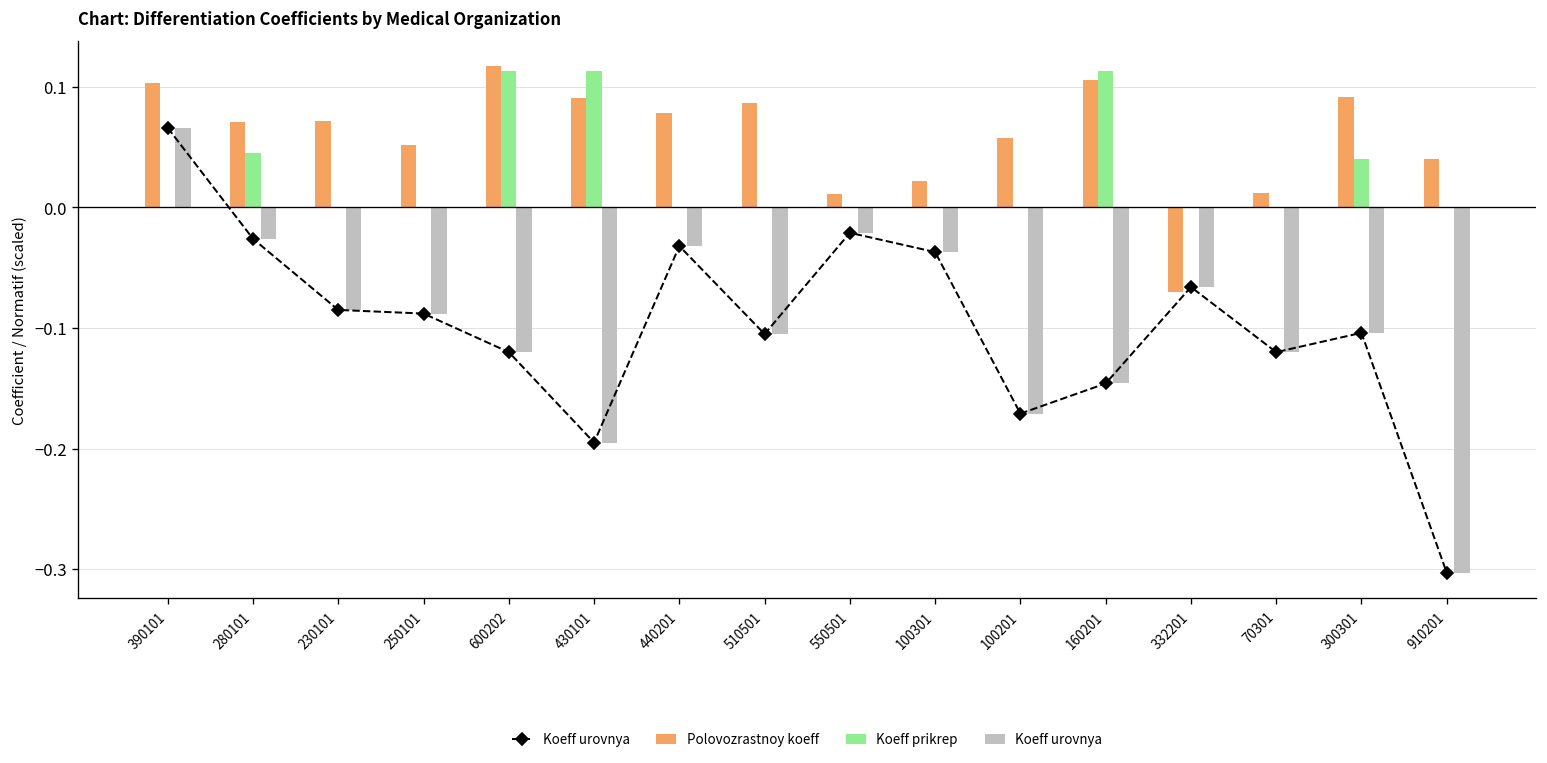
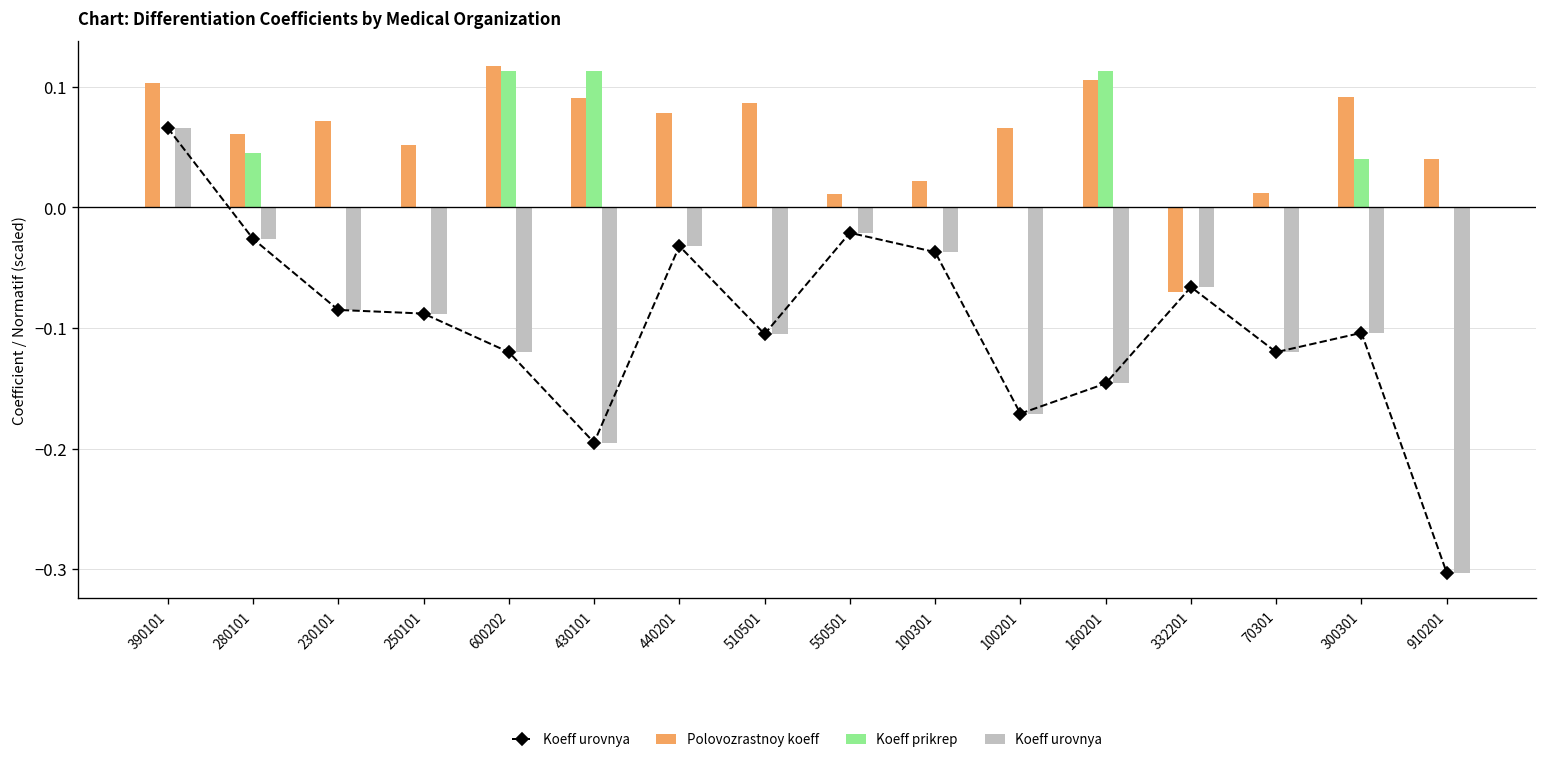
  {
    "Polovozrastnoy koeff": {
      "390101": 0.103,
-     "280101": 0.071,
+     "280101": 0.061,
      "230101": 0.072,
      "250101": 0.052,
      "600202": 0.117,
      "430101": 0.091,
      "440201": 0.078,
      "510501": 0.087,
      "550501": 0.011,
      "100301": 0.022,
-     "100201": 0.058,
+     "100201": 0.066,
      "160201": 0.106,
      "332201": -0.070,
      "70301": 0.012,
      "300301": 0.092,
      "910201": 0.040
    },
    "Koeff prikrep": {
      "390101": 0.000,
      "280101": 0.045,
      "230101": 0.000,
      "250101": 0.000,
      "600202": 0.113,
      "430101": 0.113,
      "440201": 0.000,
      "510501": 0.000,
      "550501": 0.000,
      "100301": 0.000,
      "100201": 0.000,
      "160201": 0.113,
      "332201": 0.000,
      "70301": 0.000,
      "300301": 0.040
    }
  }
